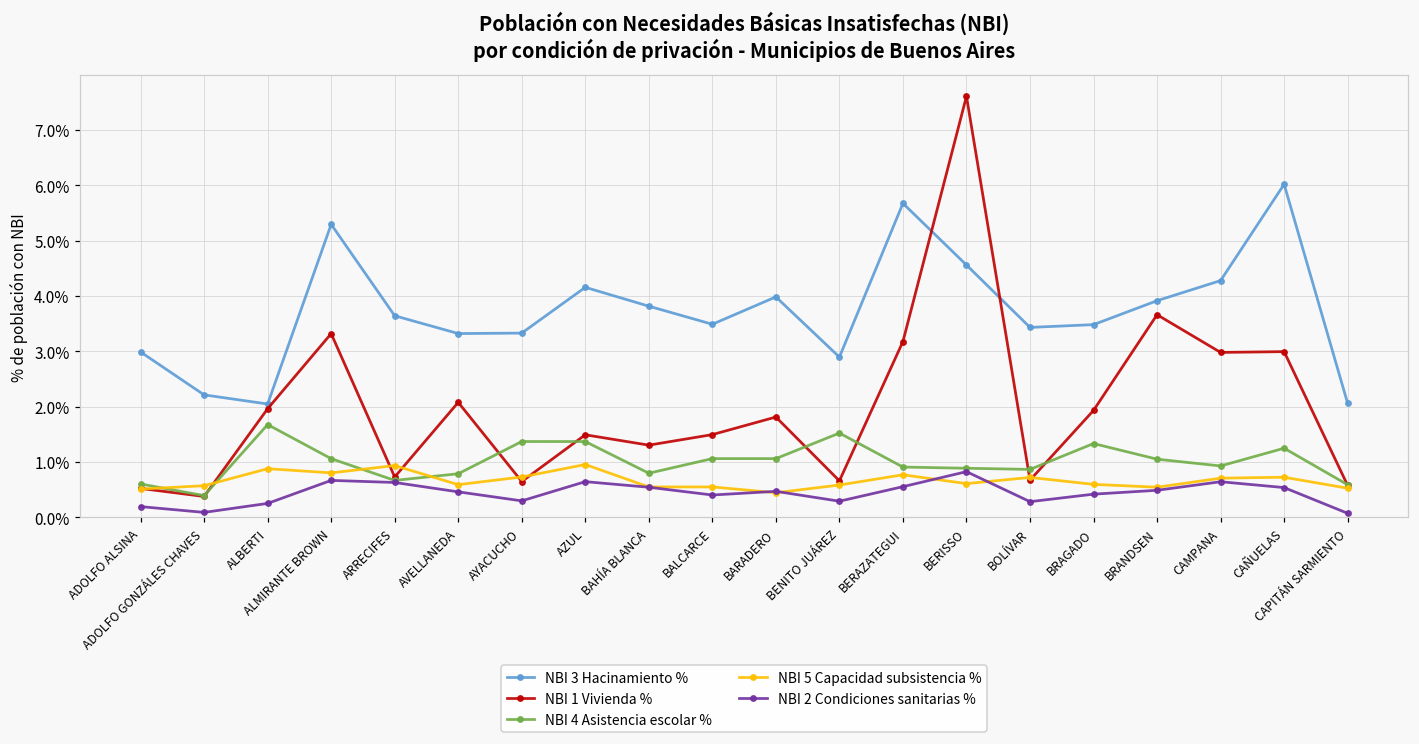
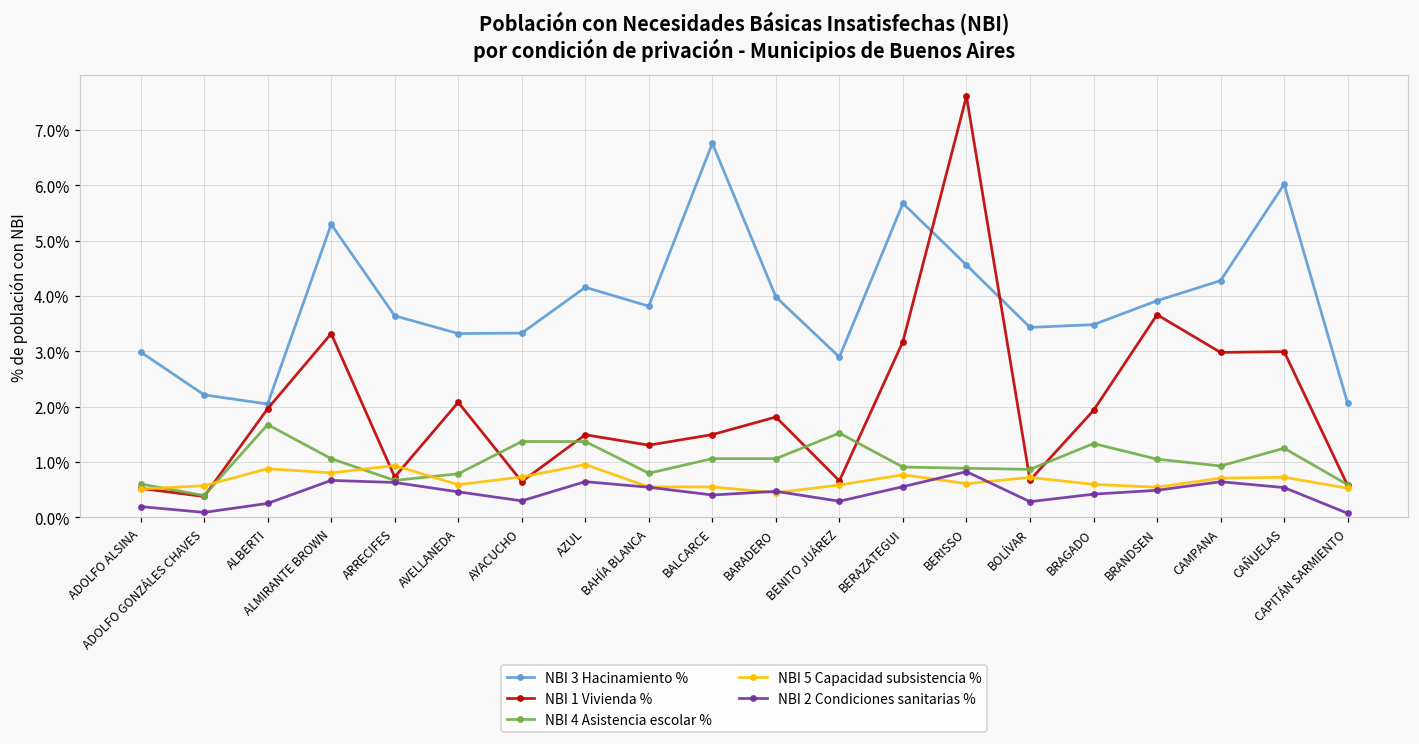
  {
    "NBI 3 Hacinamiento %": {
      "ADOLFO ALSINA": "3.0%",
      "ADOLFO GONZÁLES CHAVES": "2.2%",
      "ALBERTI": "2.0%",
      "ALMIRANTE BROWN": "5.3%",
      "ARRECIFES": "3.6%",
      "AVELLANEDA": "3.3%",
      "AYACUCHO": "3.3%",
      "AZUL": "4.2%",
      "BAHÍA BLANCA": "3.8%",
-     "BALCARCE": "3.5%",
+     "BALCARCE": "6.8%",
      "BARADERO": "4.0%",
      "BENITO JUÁREZ": "2.9%",
      "BERAZATEGUI": "5.7%",
      "BERISSO": "4.6%",
      "BOLÍVAR": "3.4%",
      "BRAGADO": "3.5%",
      "BRANDSEN": "3.9%",
      "CAMPANA": "4.3%",
      "CAÑUELAS": "6.0%",
      "CAPITÁN SARMIENTO": "2.1%"
    },
    "NBI 1 Vivienda %": {
      "ALBERTI": "2.0%",
      "ALMIRANTE BROWN": "3.3%",
      "ARRECIFES": "0.7%",
      "AVELLANEDA": "2.1%",
      "AYACUCHO": "0.6%",
      "AZUL": "1.5%",
      "BAHÍA BLANCA": "1.3%",
      "BALCARCE": "1.5%",
      "BARADERO": "1.8%",
      "BENITO JUÁREZ": "0.7%",
      "BERAZATEGUI": "3.2%",
      "BERISSO": "7.6%",
      "BRAGADO": "1.9%",
      "BRANDSEN": "3.7%",
      "CAMPANA": "3.0%",
      "CAÑUELAS": "3.0%"
    },
    "NBI 4 Asistencia escolar %": {
      "ADOLFO ALSINA": "0.6%",
      "ALBERTI": "1.7%",
      "ALMIRANTE BROWN": "1.1%",
      "AVELLANEDA": "0.8%",
      "AYACUCHO": "1.4%",
      "AZUL": "1.4%",
      "BAHÍA BLANCA": "0.8%",
      "BALCARCE": "1.1%",
      "BARADERO": "1.1%",
      "BENITO JUÁREZ": "1.5%",
      "BERAZATEGUI": "0.9%",
      "BERISSO": "0.9%",
      "BOLÍVAR": "0.9%",
      "BRAGADO": "1.3%",
      "BRANDSEN": "1.0%",
      "CAMPANA": "0.9%",
      "CAÑUELAS": "1.2%"
    },
    "NBI 5 Capacidad subsistencia %": {
      "ADOLFO GONZÁLES CHAVES": "0.6%",
      "ALBERTI": "0.9%",
      "ALMIRANTE BROWN": "0.8%",
      "ARRECIFES": "0.9%",
      "AVELLANEDA": "0.6%",
      "AYACUCHO": "0.7%",
      "AZUL": "1.0%",
      "BALCARCE": "0.5%",
      "BENITO JUÁREZ": "0.6%",
      "BERAZATEGUI": "0.8%",
      "BERISSO": "0.6%",
      "BRAGADO": "0.6%",
      "BRANDSEN": "0.5%",
      "CAMPANA": "0.7%",
      "CAÑUELAS": "0.7%"
    },
    "NBI 2 Condiciones sanitarias %": {
      "ADOLFO ALSINA": "0.2%",
      "ADOLFO GONZÁLES CHAVES": "0.1%",
      "ALBERTI": "0.2%",
      "ALMIRANTE BROWN": "0.7%",
      "AVELLANEDA": "0.5%",
      "AYACUCHO": "0.3%",
      "AZUL": "0.6%",
      "BALCARCE": "0.4%",
      "BENITO JUÁREZ": "0.3%",
      "BERAZATEGUI": "0.6%",
      "BERISSO": "0.8%",
      "BOLÍVAR": "0.3%",
      "BRAGADO": "0.4%",
      "BRANDSEN": "0.5%",
      "CAMPANA": "0.6%",
      "CAÑUELAS": "0.5%",
      "CAPITÁN SARMIENTO": "0.1%"
    }
  }
